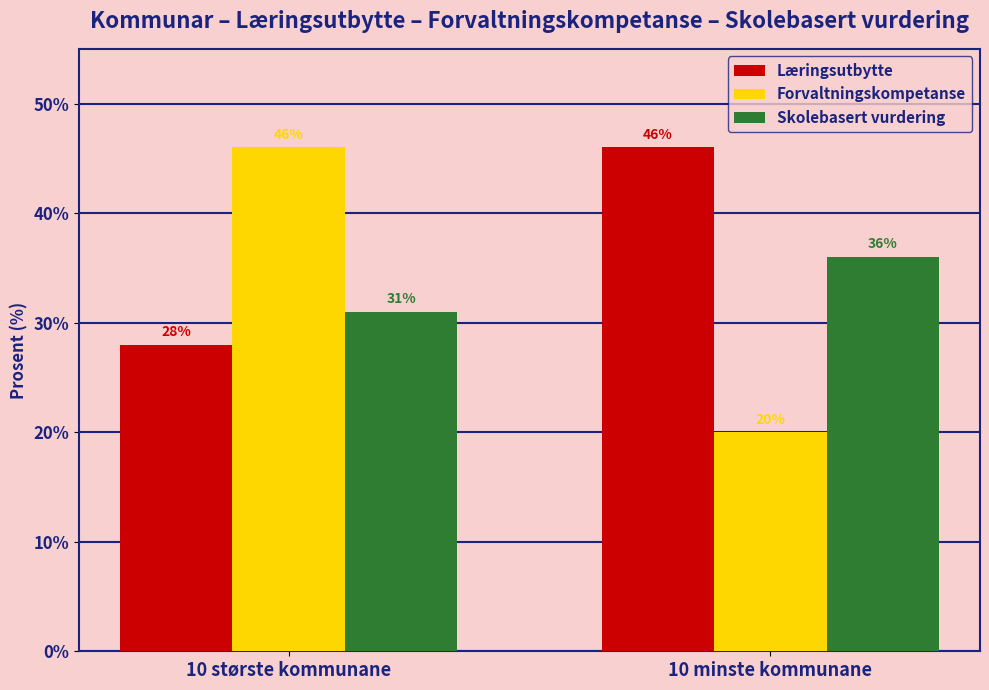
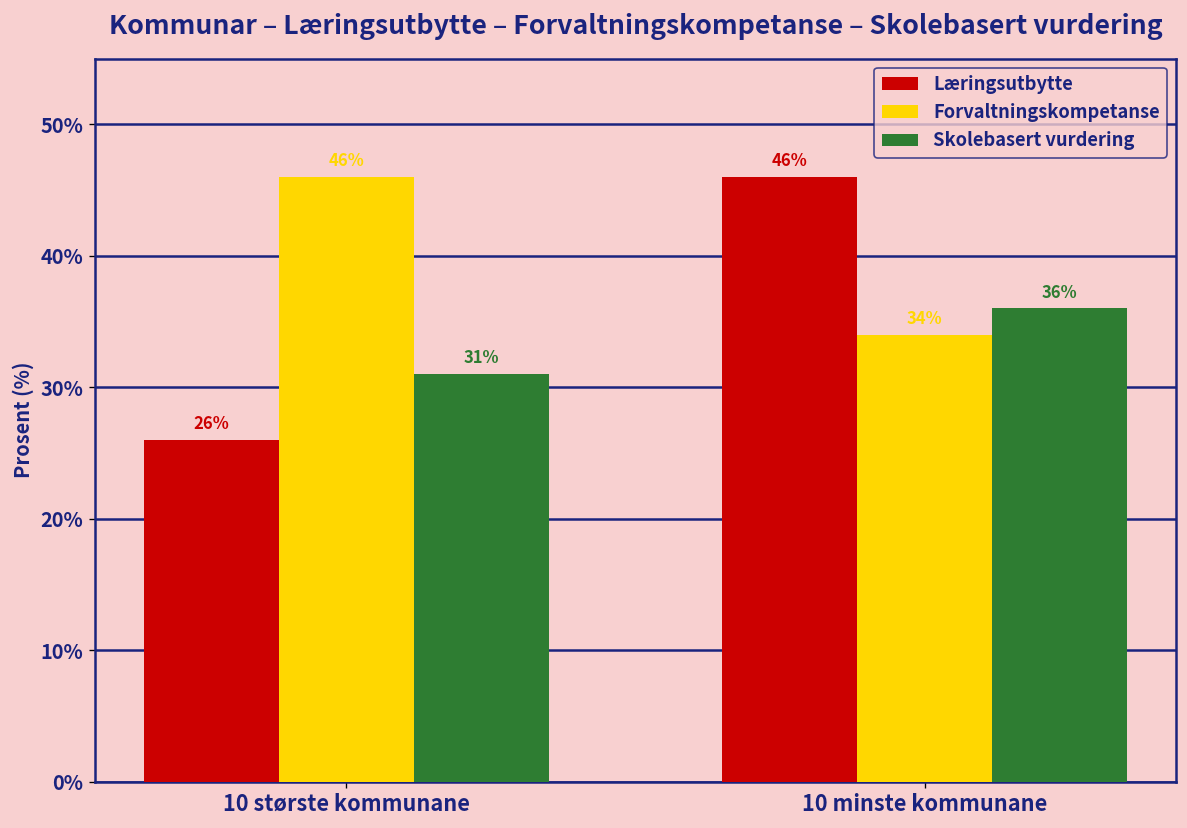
  {
    "Læringsutbytte": {
-     "10 største kommunane": "28%",
+     "10 største kommunane": "26%",
      "10 minste kommunane": "46%"
    },
    "Forvaltningskompetanse": {
      "10 største kommunane": "46%",
-     "10 minste kommunane": "20%"
+     "10 minste kommunane": "34%"
    },
    "Skolebasert vurdering": {
      "10 største kommunane": "31%",
      "10 minste kommunane": "36%"
    }
  }
